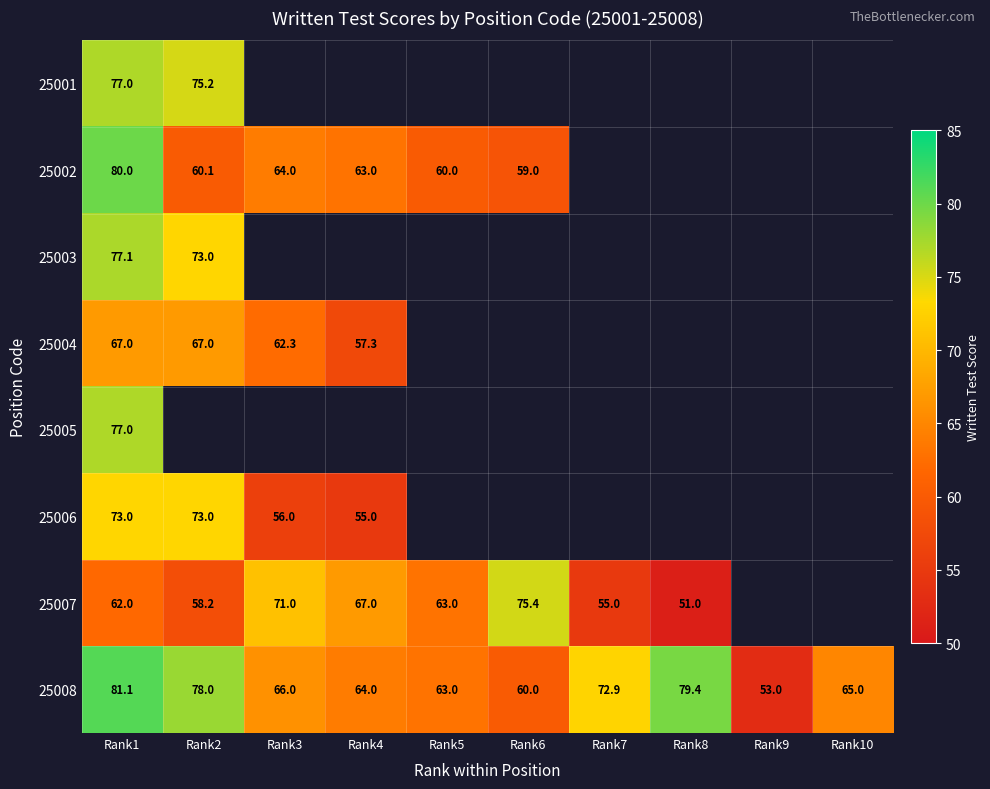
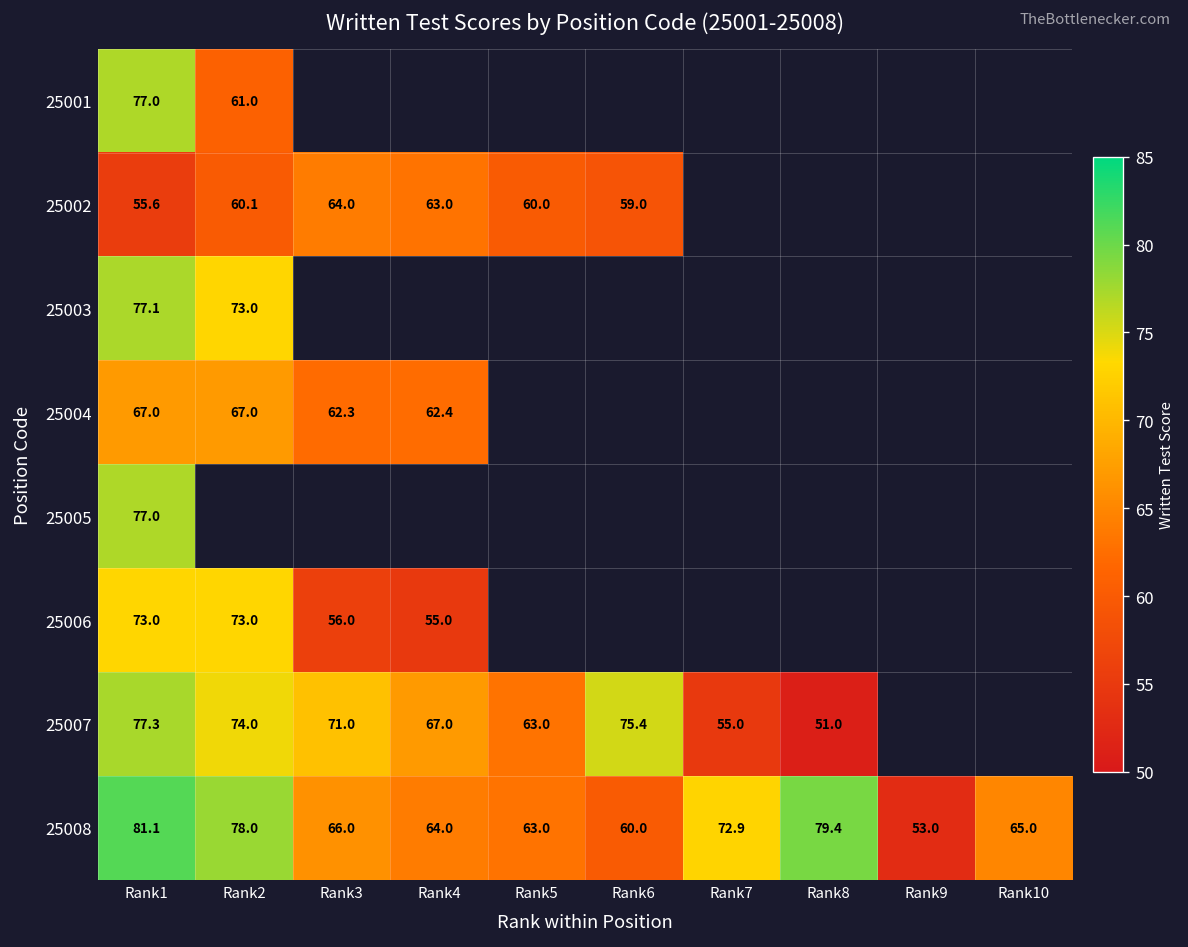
  {
    "25001": {
      "Rank1": 77.0,
-     "Rank2": 75.2
+     "Rank2": 61.0
    },
    "25002": {
-     "Rank1": 80.0,
+     "Rank1": 55.6,
      "Rank2": 60.1,
      "Rank3": 64.0,
      "Rank4": 63.0,
      "Rank5": 60.0,
      "Rank6": 59.0
    },
    "25003": {
      "Rank1": 77.1,
      "Rank2": 73.0
    },
    "25004": {
      "Rank1": 67.0,
      "Rank2": 67.0,
      "Rank3": 62.3,
-     "Rank4": 57.3
+     "Rank4": 62.4
    },
    "25005": {
      "Rank1": 77.0
    },
    "25006": {
      "Rank1": 73.0,
      "Rank2": 73.0,
      "Rank3": 56.0,
      "Rank4": 55.0
    },
    "25007": {
-     "Rank1": 62.0,
-     "Rank2": 58.2,
+     "Rank1": 77.3,
+     "Rank2": 74.0,
      "Rank3": 71.0,
      "Rank4": 67.0,
      "Rank5": 63.0,
      "Rank6": 75.4,
      "Rank7": 55.0,
      "Rank8": 51.0
    },
    "25008": {
      "Rank1": 81.1,
      "Rank2": 78.0,
      "Rank3": 66.0,
      "Rank4": 64.0,
      "Rank5": 63.0,
      "Rank6": 60.0,
      "Rank7": 72.9,
      "Rank8": 79.4,
      "Rank9": 53.0,
      "Rank10": 65.0
    }
  }
